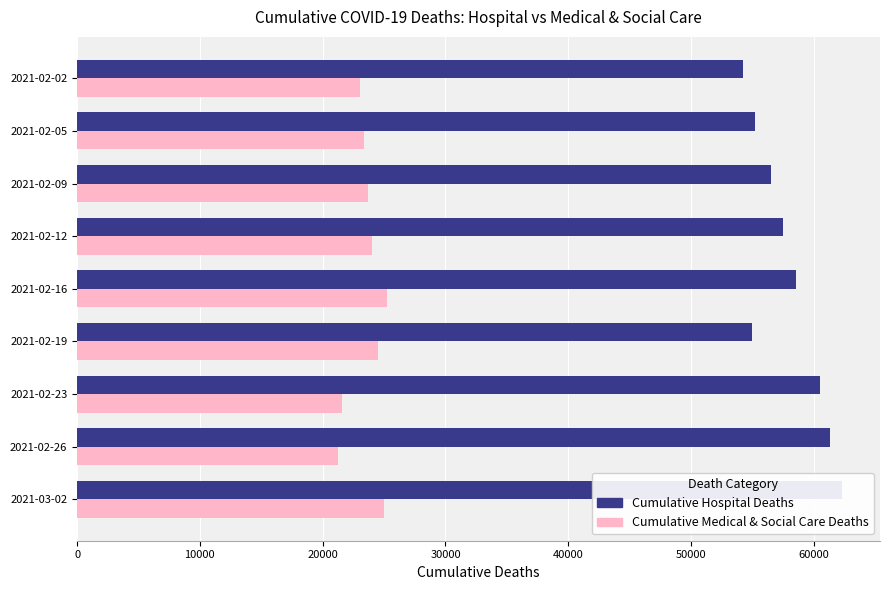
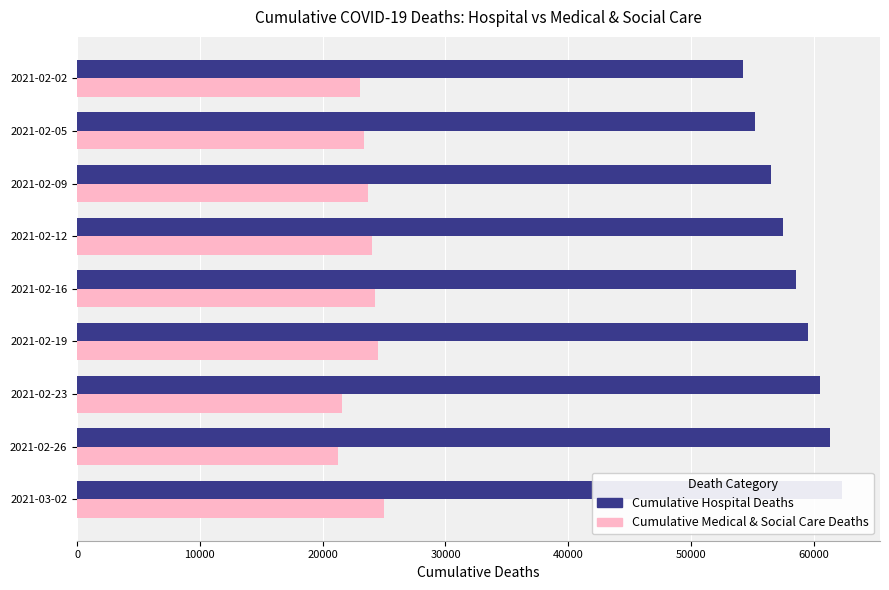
  {
    "Cumulative Hospital Deaths": {
      "2021-02-02": 54200,
      "2021-02-05": 55200,
      "2021-02-09": 56500,
      "2021-02-12": 57400,
      "2021-02-16": 58600,
-     "2021-02-19": 55000,
+     "2021-02-19": 59500,
      "2021-02-23": 60500,
      "2021-02-26": 61300
    },
    "Cumulative Medical & Social Care Deaths": {
      "2021-02-02": 23000,
      "2021-02-05": 23400,
      "2021-02-09": 23700,
      "2021-02-12": 24000,
-     "2021-02-16": 25200,
+     "2021-02-16": 24200,
      "2021-02-19": 24500,
      "2021-02-23": 21600,
      "2021-02-26": 21300,
      "2021-03-02": 25000
    }
  }
